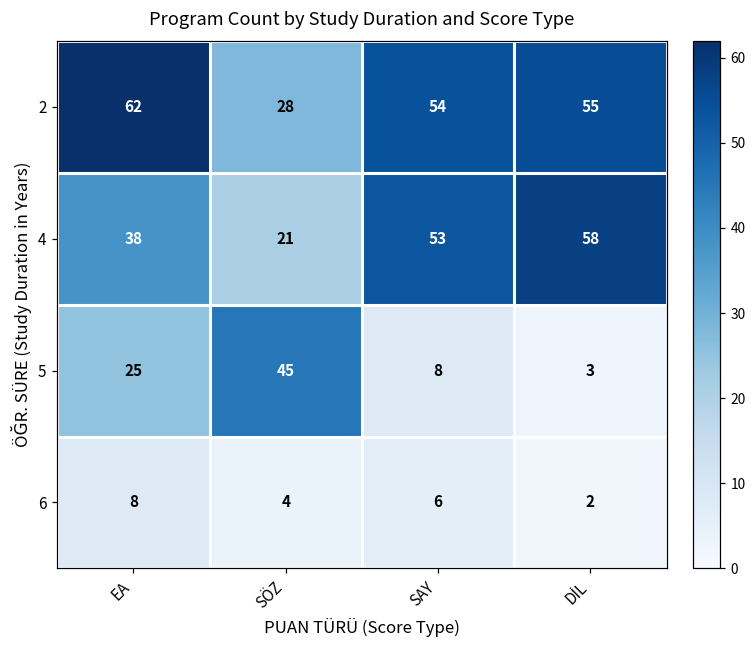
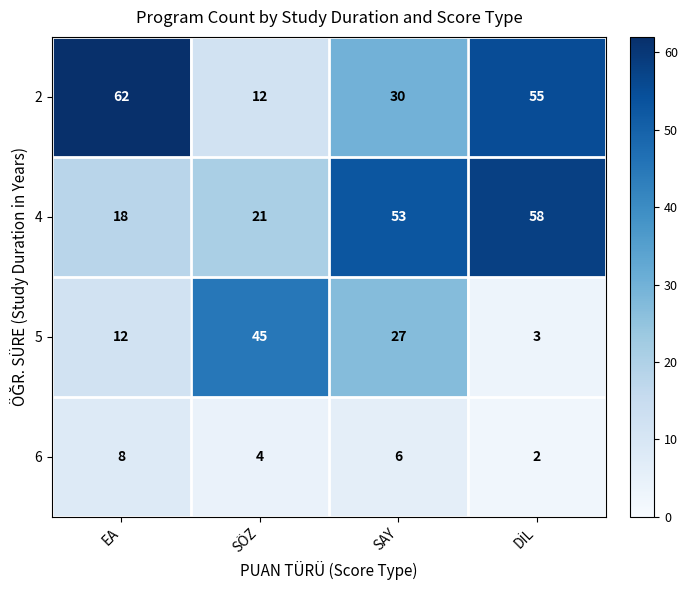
  {
    "2": {
      "EA": 62,
-     "SÖZ": 28,
-     "SAY": 54,
+     "SÖZ": 12,
+     "SAY": 30,
      "DİL": 55
    },
    "4": {
-     "EA": 38,
+     "EA": 18,
      "SÖZ": 21,
      "SAY": 53,
      "DİL": 58
    },
    "5": {
-     "EA": 25,
+     "EA": 12,
      "SÖZ": 45,
-     "SAY": 8,
+     "SAY": 27,
      "DİL": 3
    },
    "6": {
      "EA": 8,
      "SÖZ": 4,
      "SAY": 6,
      "DİL": 2
    }
  }
